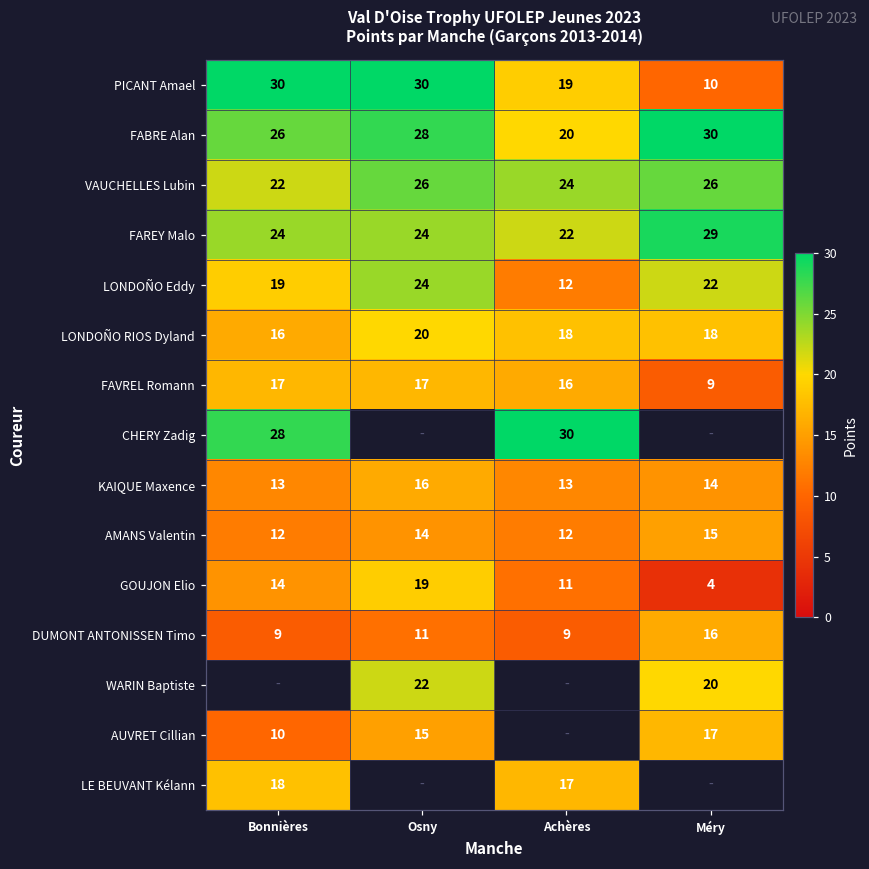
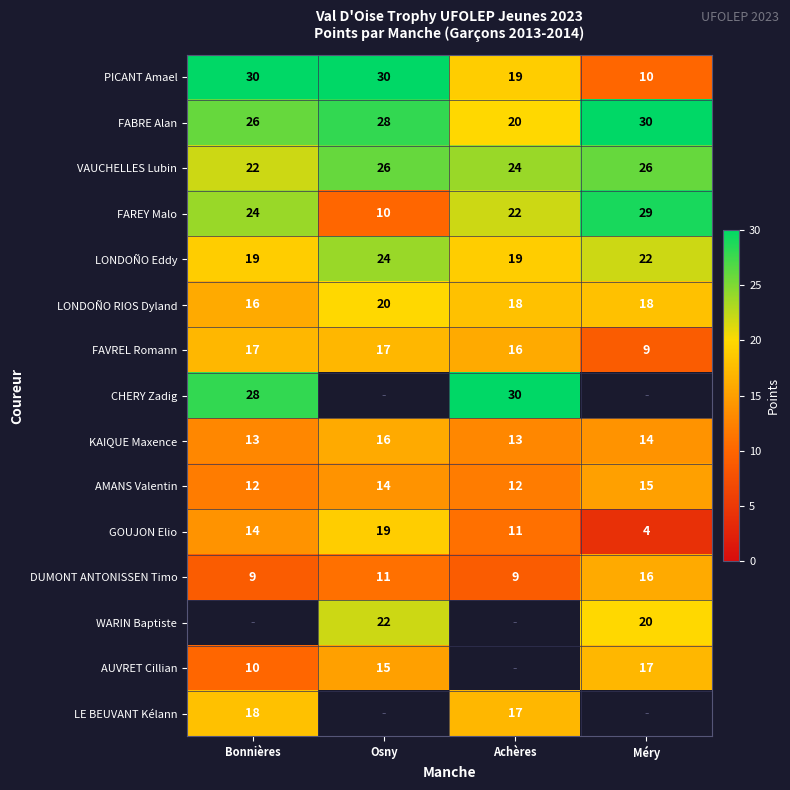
  {
    "PICANT Amael": {
      "Bonnières": 30,
      "Osny": 30,
      "Achères": 19,
      "Méry": 10
    },
    "FABRE Alan": {
      "Bonnières": 26,
      "Osny": 28,
      "Achères": 20,
      "Méry": 30
    },
    "VAUCHELLES Lubin": {
      "Bonnières": 22,
      "Osny": 26,
      "Achères": 24,
      "Méry": 26
    },
    "FAREY Malo": {
      "Bonnières": 24,
-     "Osny": 24,
+     "Osny": 10,
      "Achères": 22,
      "Méry": 29
    },
    "LONDOÑO Eddy": {
      "Bonnières": 19,
      "Osny": 24,
-     "Achères": 12,
+     "Achères": 19,
      "Méry": 22
    },
    "LONDOÑO RIOS Dyland": {
      "Bonnières": 16,
      "Osny": 20,
      "Achères": 18,
      "Méry": 18
    },
    "FAVREL Romann": {
      "Bonnières": 17,
      "Osny": 17,
      "Achères": 16,
      "Méry": 9
    },
    "CHERY Zadig": {
      "Bonnières": 28,
      "Achères": 30
    },
    "KAIQUE Maxence": {
      "Bonnières": 13,
      "Osny": 16,
      "Achères": 13,
      "Méry": 14
    },
    "AMANS Valentin": {
      "Bonnières": 12,
      "Osny": 14,
      "Achères": 12,
      "Méry": 15
    },
    "GOUJON Elio": {
      "Bonnières": 14,
      "Osny": 19,
      "Achères": 11,
      "Méry": 4
    },
    "DUMONT ANTONISSEN Timo": {
      "Bonnières": 9,
      "Osny": 11,
      "Achères": 9,
      "Méry": 16
    },
    "WARIN Baptiste": {
      "Osny": 22,
      "Méry": 20
    },
    "AUVRET Cillian": {
      "Bonnières": 10,
      "Osny": 15,
      "Méry": 17
    },
    "LE BEUVANT Kélann": {
      "Bonnières": 18,
      "Achères": 17
    }
  }
